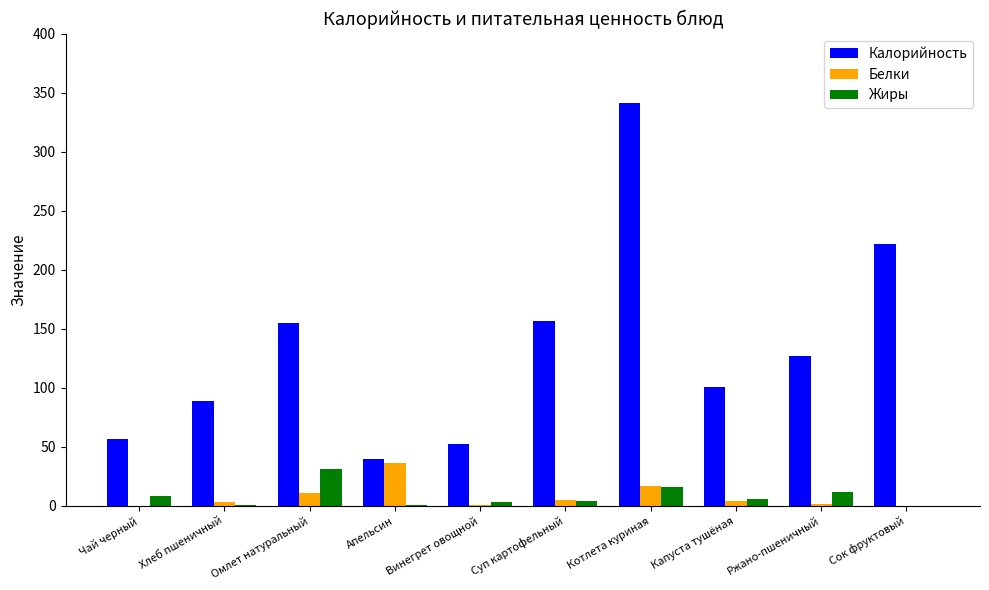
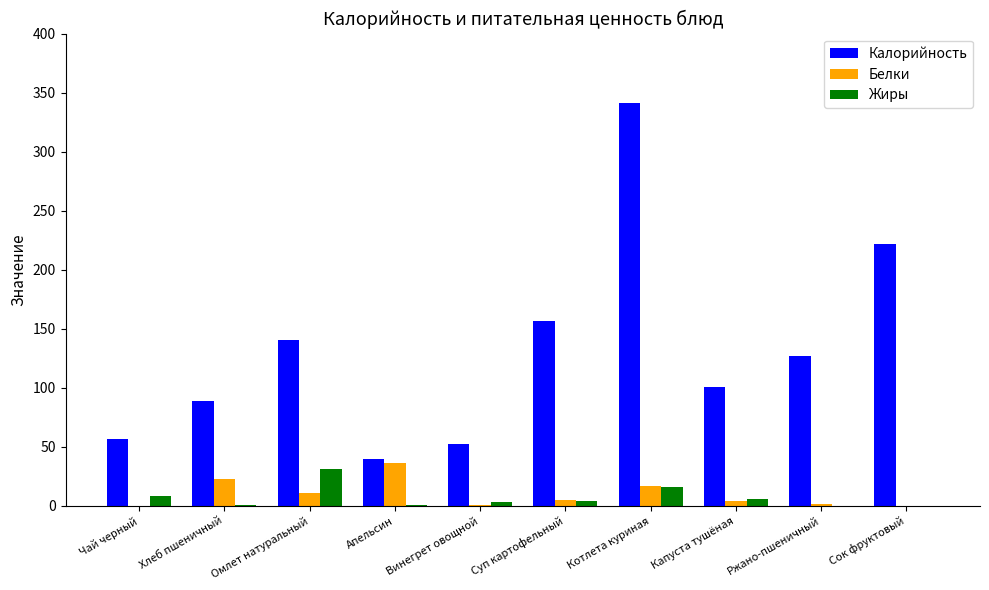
  {
    "Калорийность": {
      "Чай черный": 57,
      "Хлеб пшеничный": 89,
-     "Омлет натуральный": 155,
+     "Омлет натуральный": 140,
      "Апельсин": 40,
      "Винегрет овощной": 53,
      "Суп картофельный": 156,
      "Котлета куриная": 341,
      "Капуста тушёная": 101,
      "Ржано-пшеничный": 127,
      "Сок фруктовый": 222
    },
    "Белки": {
      "Чай черный": 0,
-     "Хлеб пшеничный": 3,
+     "Хлеб пшеничный": 23,
      "Омлет натуральный": 11,
      "Апельсин": 36,
      "Суп картофельный": 5,
      "Котлета куриная": 17,
      "Капуста тушёная": 4,
      "Сок фруктовый": 0
    },
    "Жиры": {
      "Чай черный": 8,
      "Омлет натуральный": 31,
      "Винегрет овощной": 3,
      "Суп картофельный": 4,
      "Котлета куриная": 16,
      "Капуста тушёная": 6,
-     "Ржано-пшеничный": 12,
+     "Ржано-пшеничный": 0,
      "Сок фруктовый": 0
    }
  }
